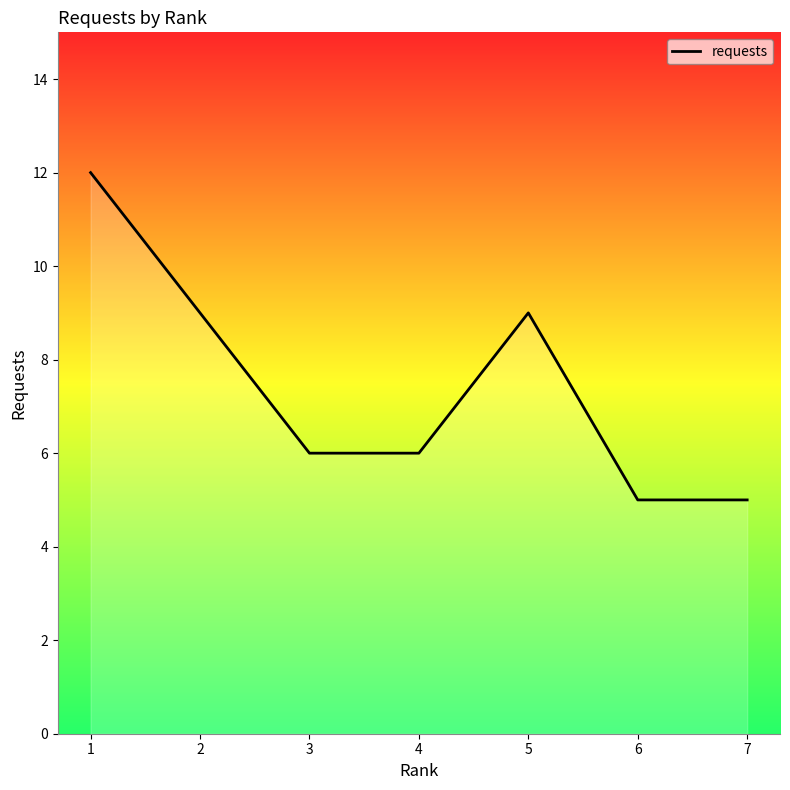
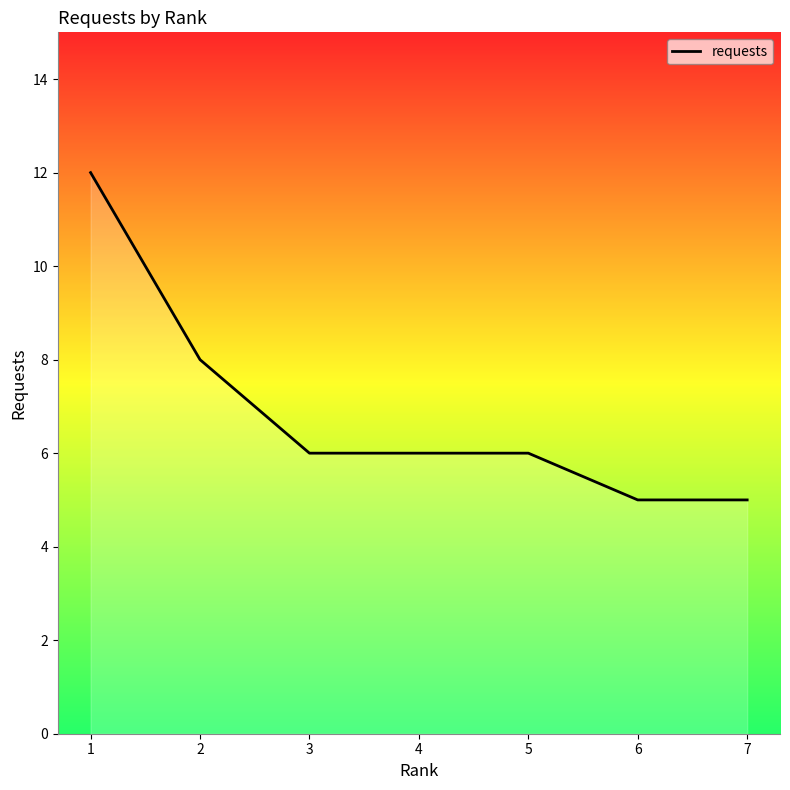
  {
    "1": 12,
-   "2": 9,
+   "2": 8,
    "3": 6,
    "4": 6,
-   "5": 9,
+   "5": 6,
    "6": 5,
    "7": 5
  }
